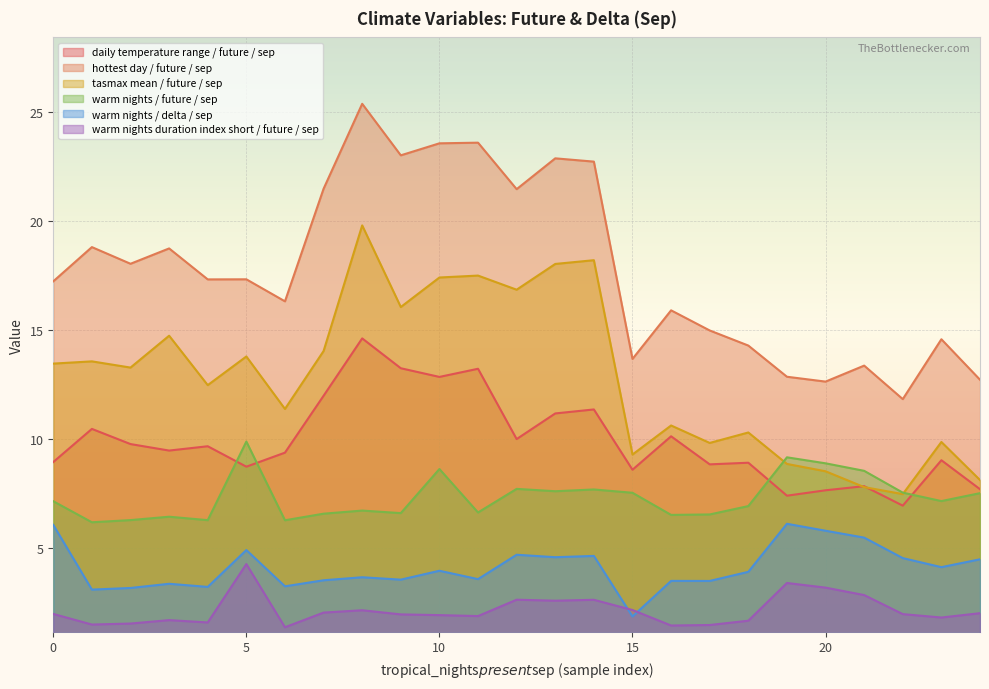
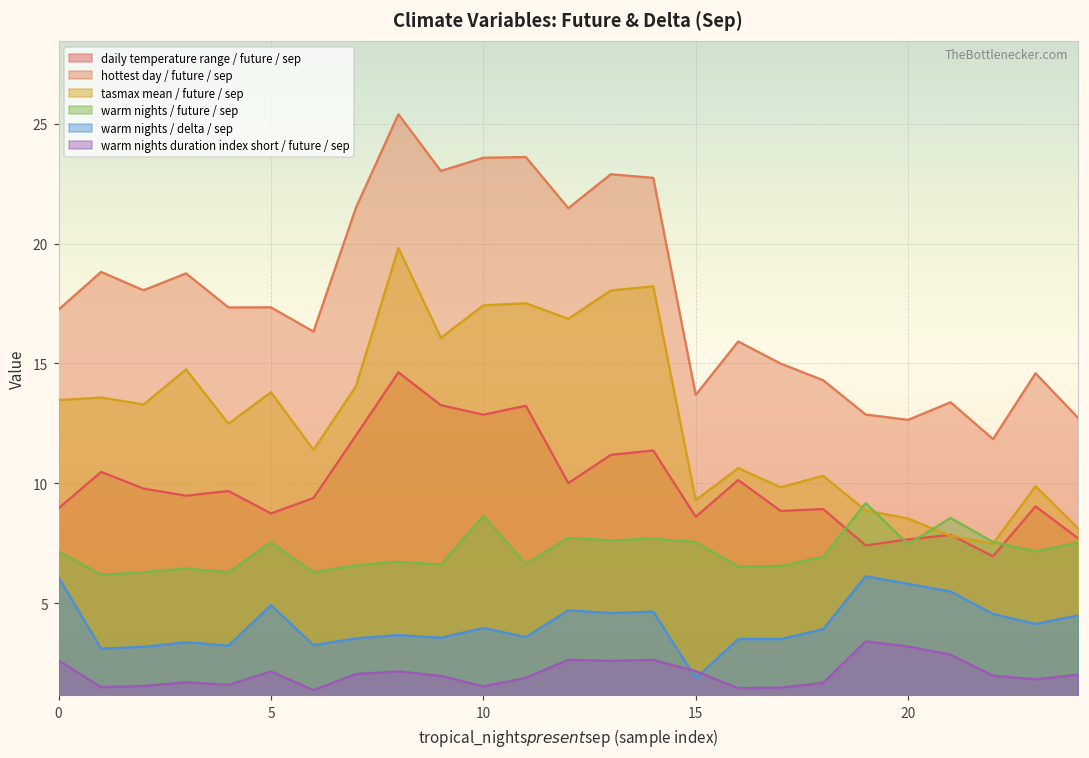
  {
    "warm nights / future / sep": {
      "0": 7.2,
-     "5": 9.9,
+     "5": 7.5,
      "10": 8.6,
      "15": 7.5,
-     "20": 8.9
+     "20": 7.5
    },
    "warm nights / delta / sep": {
      "0": 6.1,
      "5": 4.9,
      "10": 4.0,
      "15": 1.9,
      "20": 5.8
    },
    "warm nights duration index short / future / sep": {
-     "0": 2.0,
-     "5": 4.3,
-     "10": 1.9,
+     "0": 2.6,
+     "5": 2.1,
+     "10": 1.5,
      "15": 2.2,
      "20": 3.2
    }
  }
